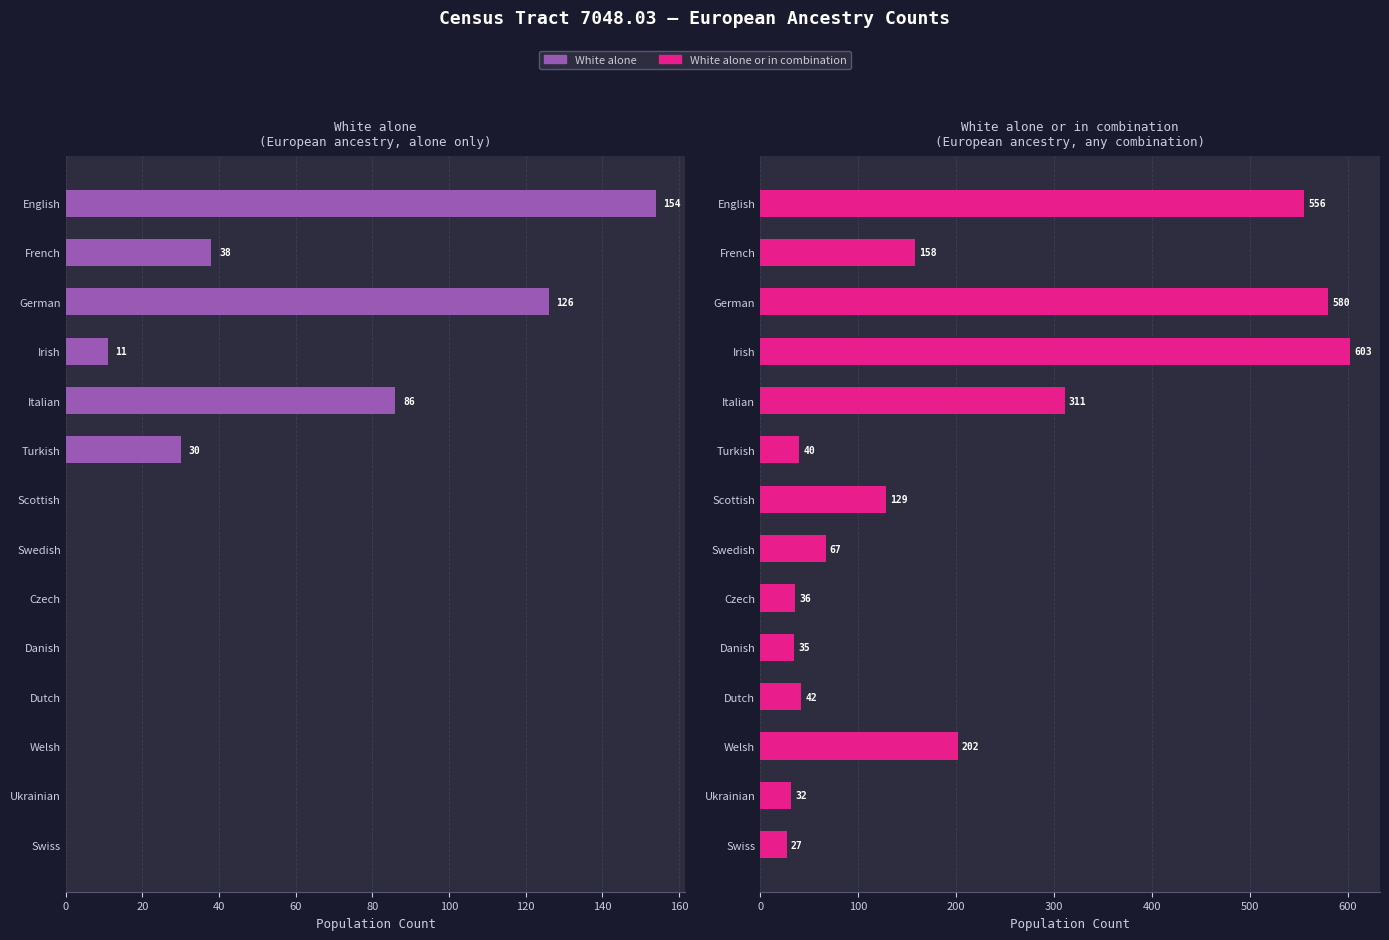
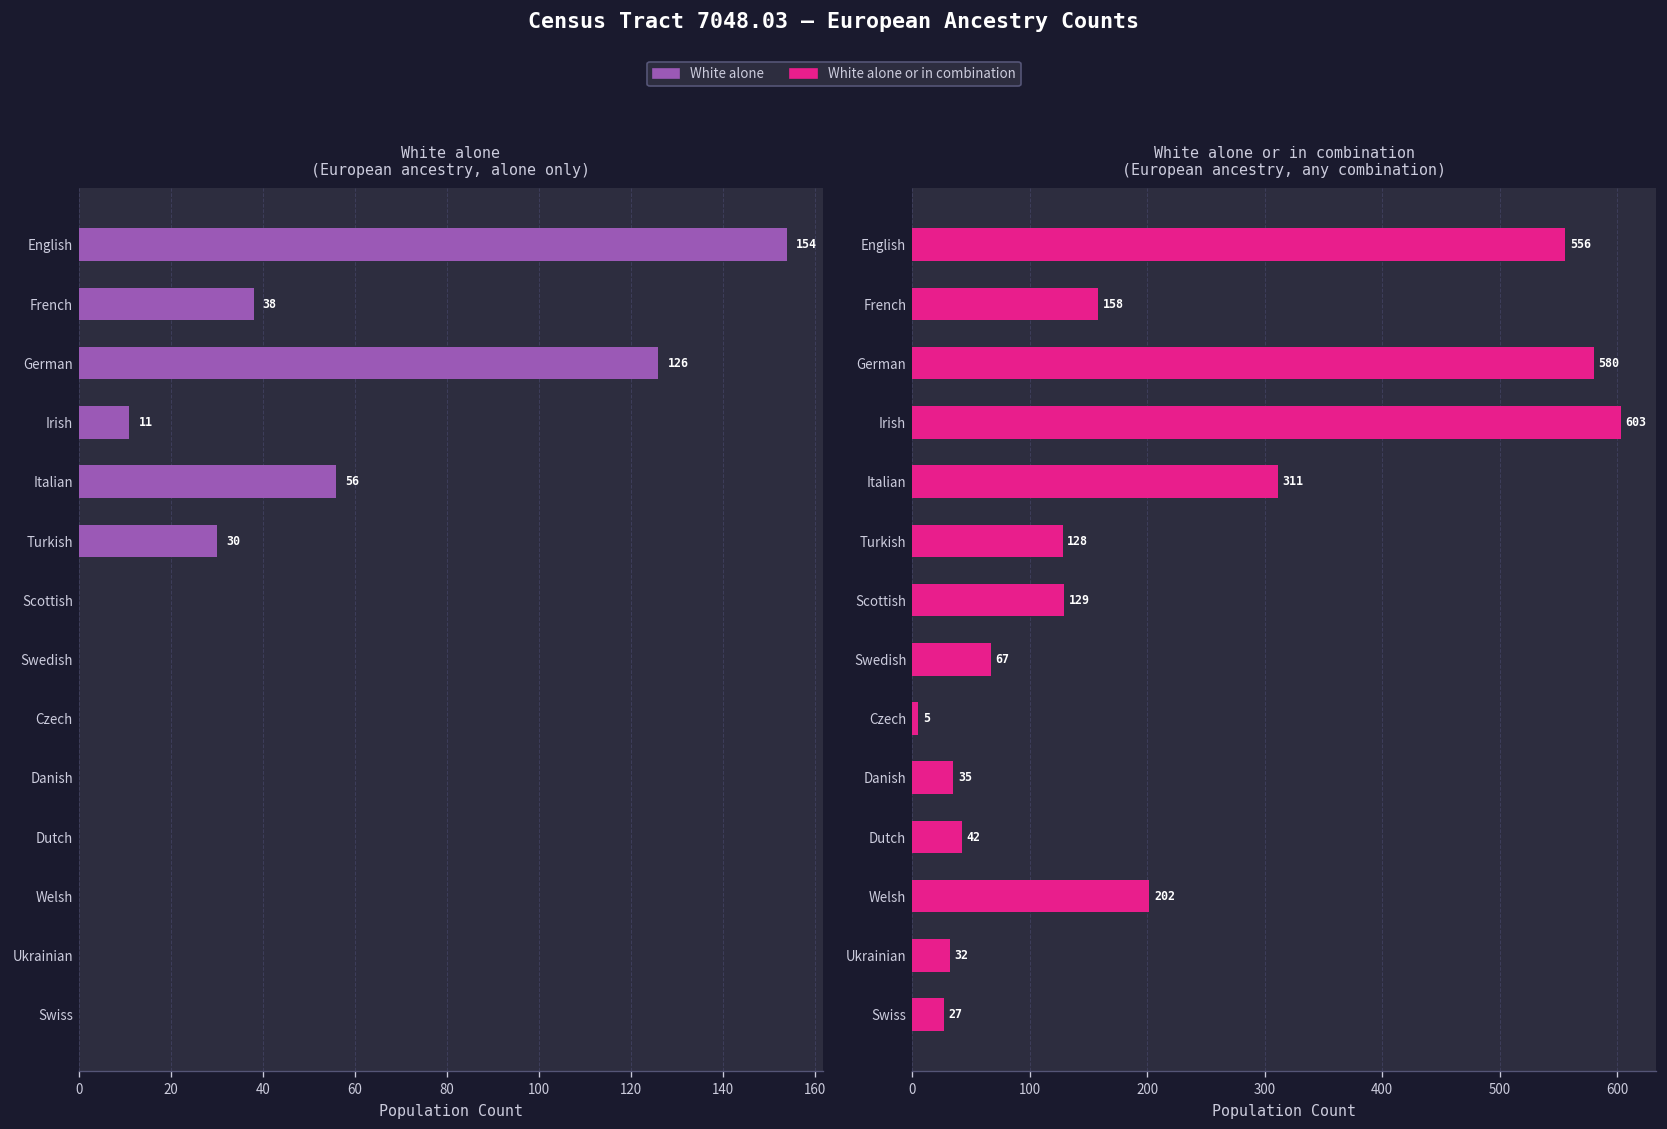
  {
    "White alone (European ancestry, alone only)": {
      "English": 154,
      "French": 38,
      "German": 126,
      "Irish": 11,
-     "Italian": 86,
+     "Italian": 56,
      "Turkish": 30
    },
    "White alone or in combination (European ancestry, any combination)": {
      "English": 556,
      "French": 158,
      "German": 580,
      "Irish": 603,
      "Italian": 311,
-     "Turkish": 40,
+     "Turkish": 128,
      "Scottish": 129,
      "Swedish": 67,
-     "Czech": 36,
+     "Czech": 5,
      "Danish": 35,
      "Dutch": 42,
      "Welsh": 202,
      "Ukrainian": 32,
      "Swiss": 27
    }
  }
